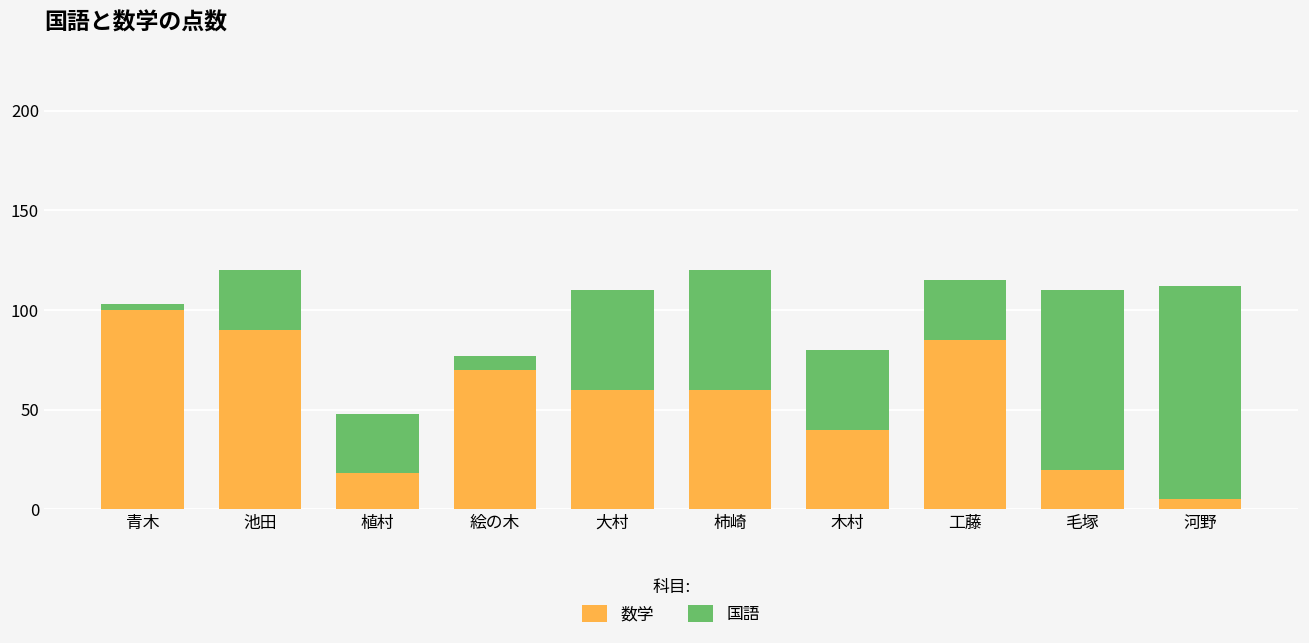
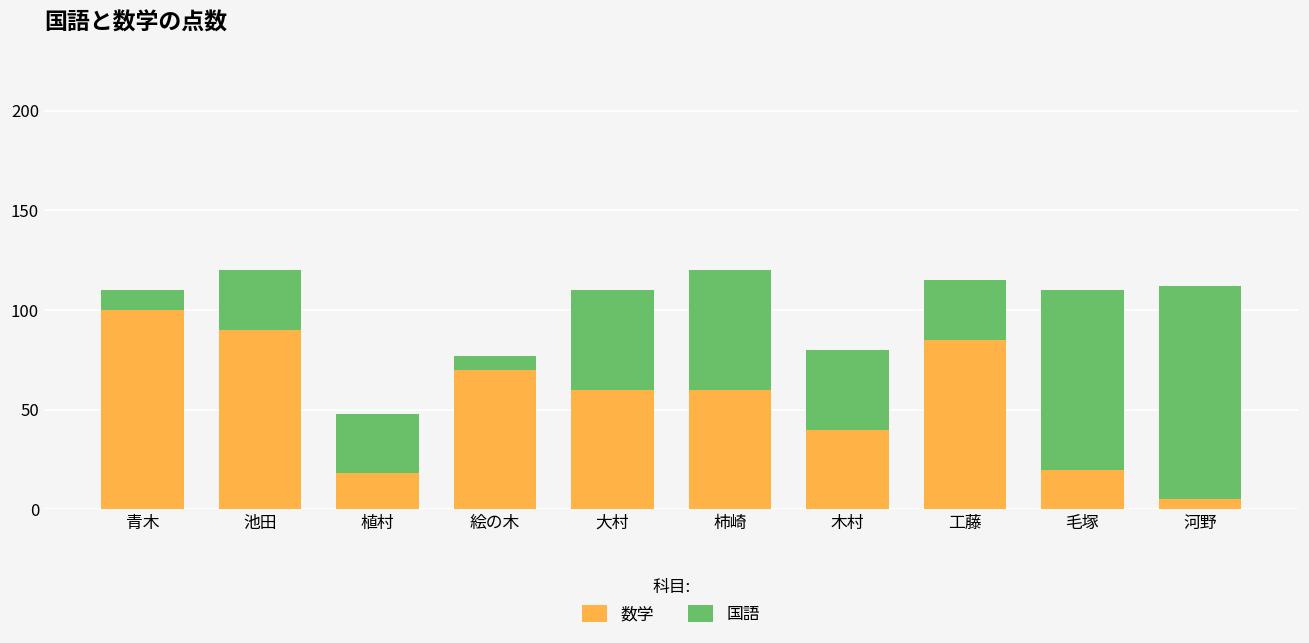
  {
    "数学": {
      "青木": 100,
      "池田": 90,
      "植村": 18,
      "絵の木": 70,
      "大村": 60,
      "柿崎": 60,
      "木村": 40,
      "工藤": 85,
      "毛塚": 20,
      "河野": 5
    },
    "国語": {
-     "青木": 3,
+     "青木": 10,
      "池田": 30,
      "植村": 30,
      "絵の木": 7,
      "大村": 50,
      "柿崎": 60,
      "木村": 40,
      "工藤": 30,
      "毛塚": 90,
      "河野": 107
    }
  }
